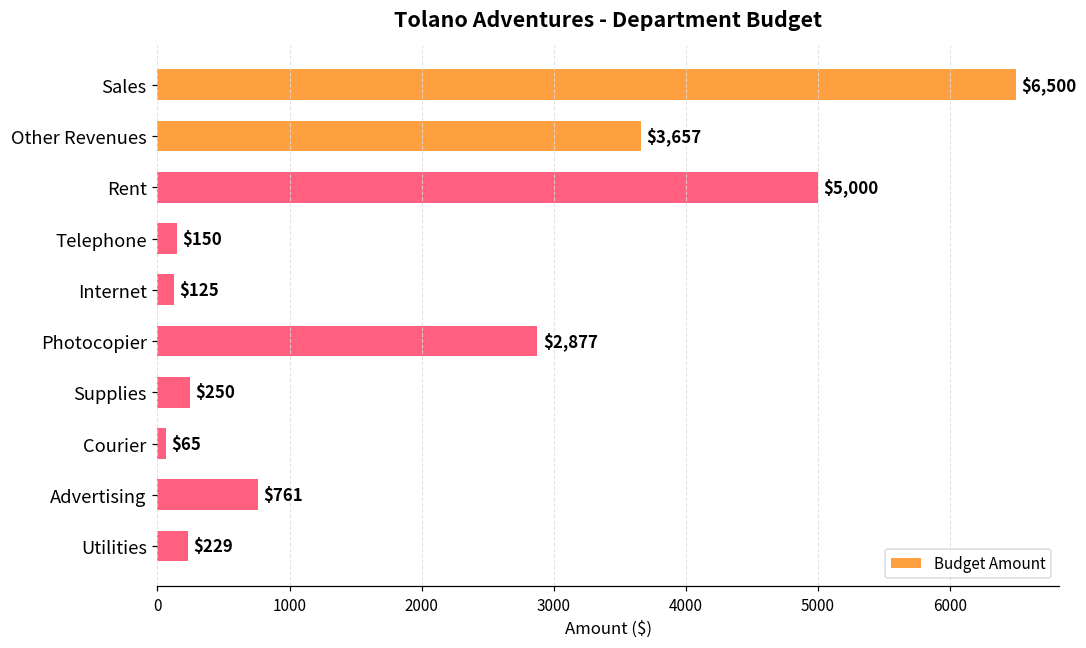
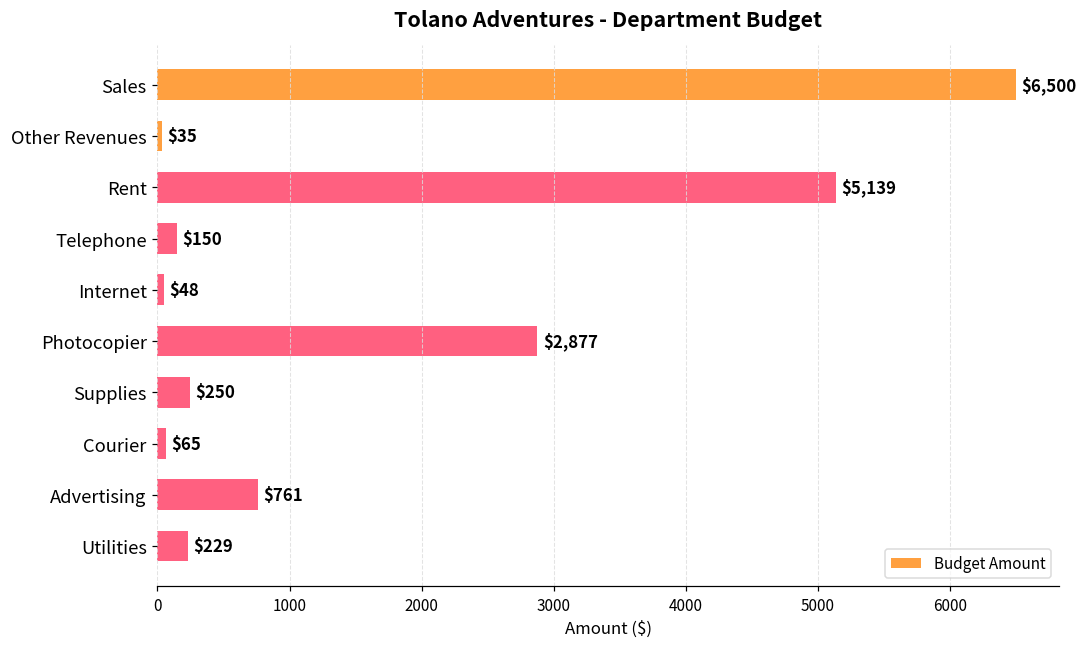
  {
    "Sales": "$6,500",
-   "Other Revenues": "$3,657",
-   "Rent": "$5,000",
+   "Other Revenues": "$35",
+   "Rent": "$5,139",
    "Telephone": "$150",
-   "Internet": "$125",
+   "Internet": "$48",
    "Photocopier": "$2,877",
    "Supplies": "$250",
    "Courier": "$65",
    "Advertising": "$761",
    "Utilities": "$229"
  }
